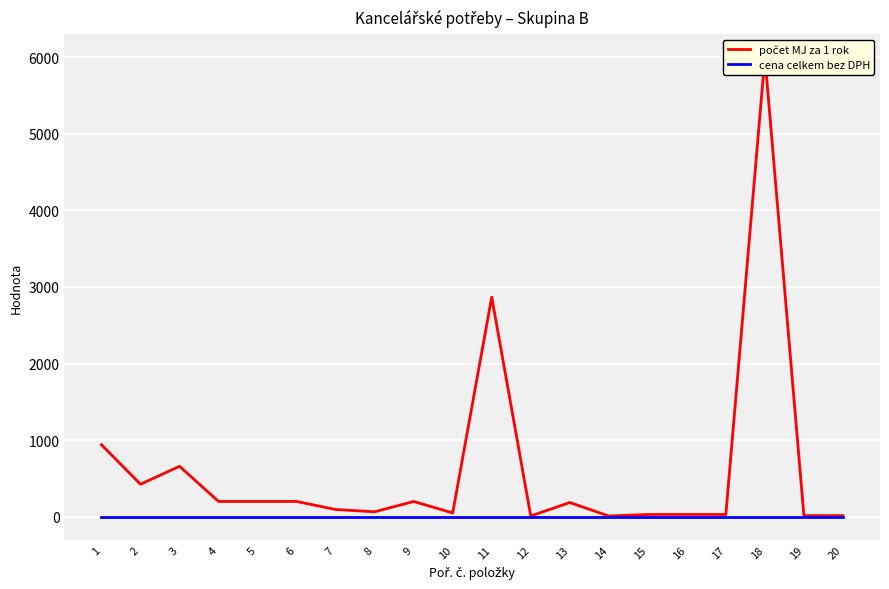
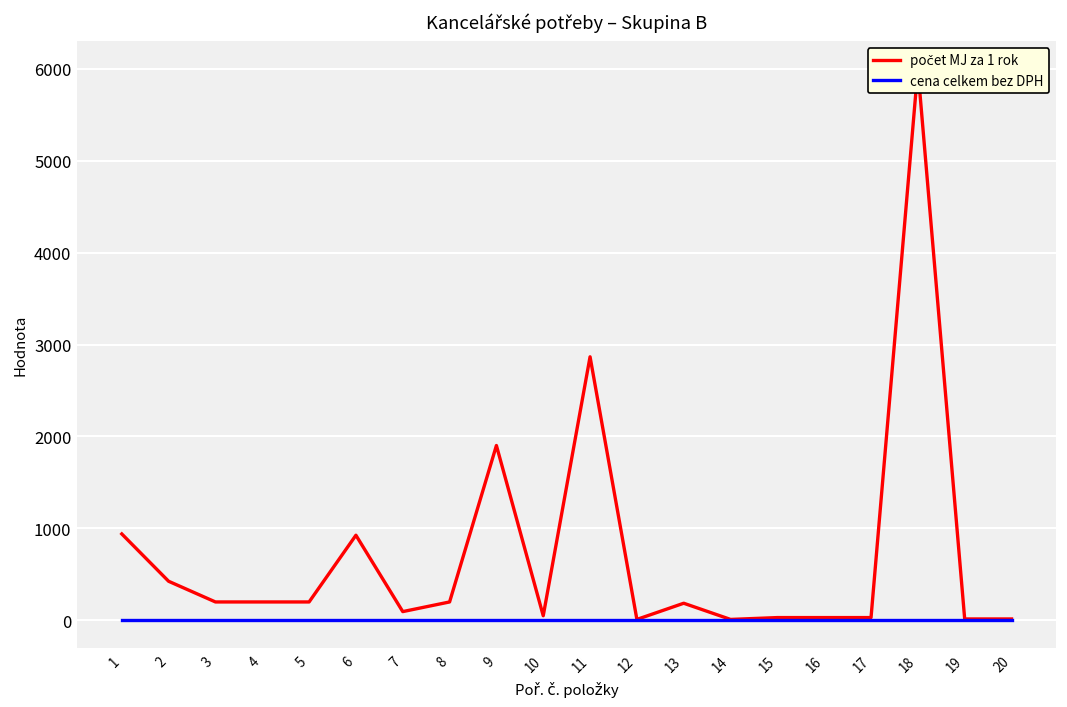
  {
    "počet MJ za 1 rok": {
      "1": 900,
      "2": 400,
-     "3": 700,
+     "3": 200,
      "4": 200,
      "5": 200,
-     "6": 200,
+     "6": 900,
      "7": 100,
-     "8": 100,
-     "9": 200,
+     "8": 200,
+     "9": 1900,
      "10": 100,
      "11": 2900,
      "13": 200
    },
    "cena celkem bez DPH": {
      "1": 0,
      "2": 0,
      "3": 0,
      "4": 0,
      "5": 0,
      "6": 0,
      "7": 0,
      "8": 0,
      "9": 0,
      "10": 0,
      "11": 0,
      "13": 0,
      "18": 0
    }
  }
